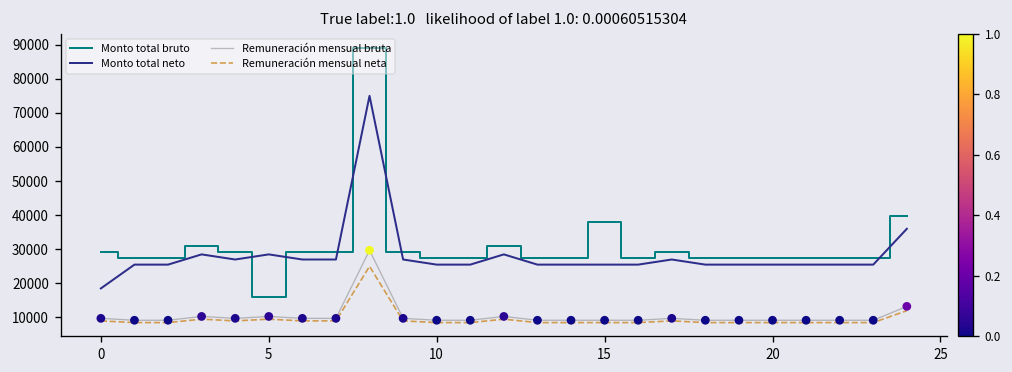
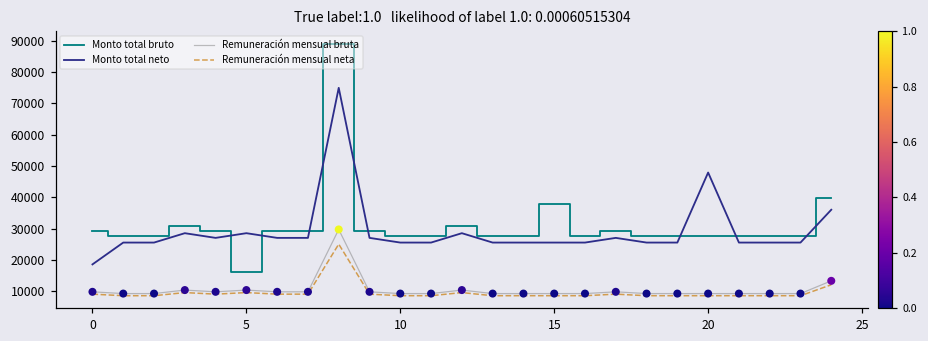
  {
    "Monto total bruto": {
      "0": 29000,
      "5": 16000,
      "10": 28000,
      "15": 38000,
      "20": 28000
    },
    "Monto total neto": {
      "0": 19000,
      "5": 29000,
      "10": 26000,
      "15": 26000,
-     "20": 26000
+     "20": 48000
    }
  }
